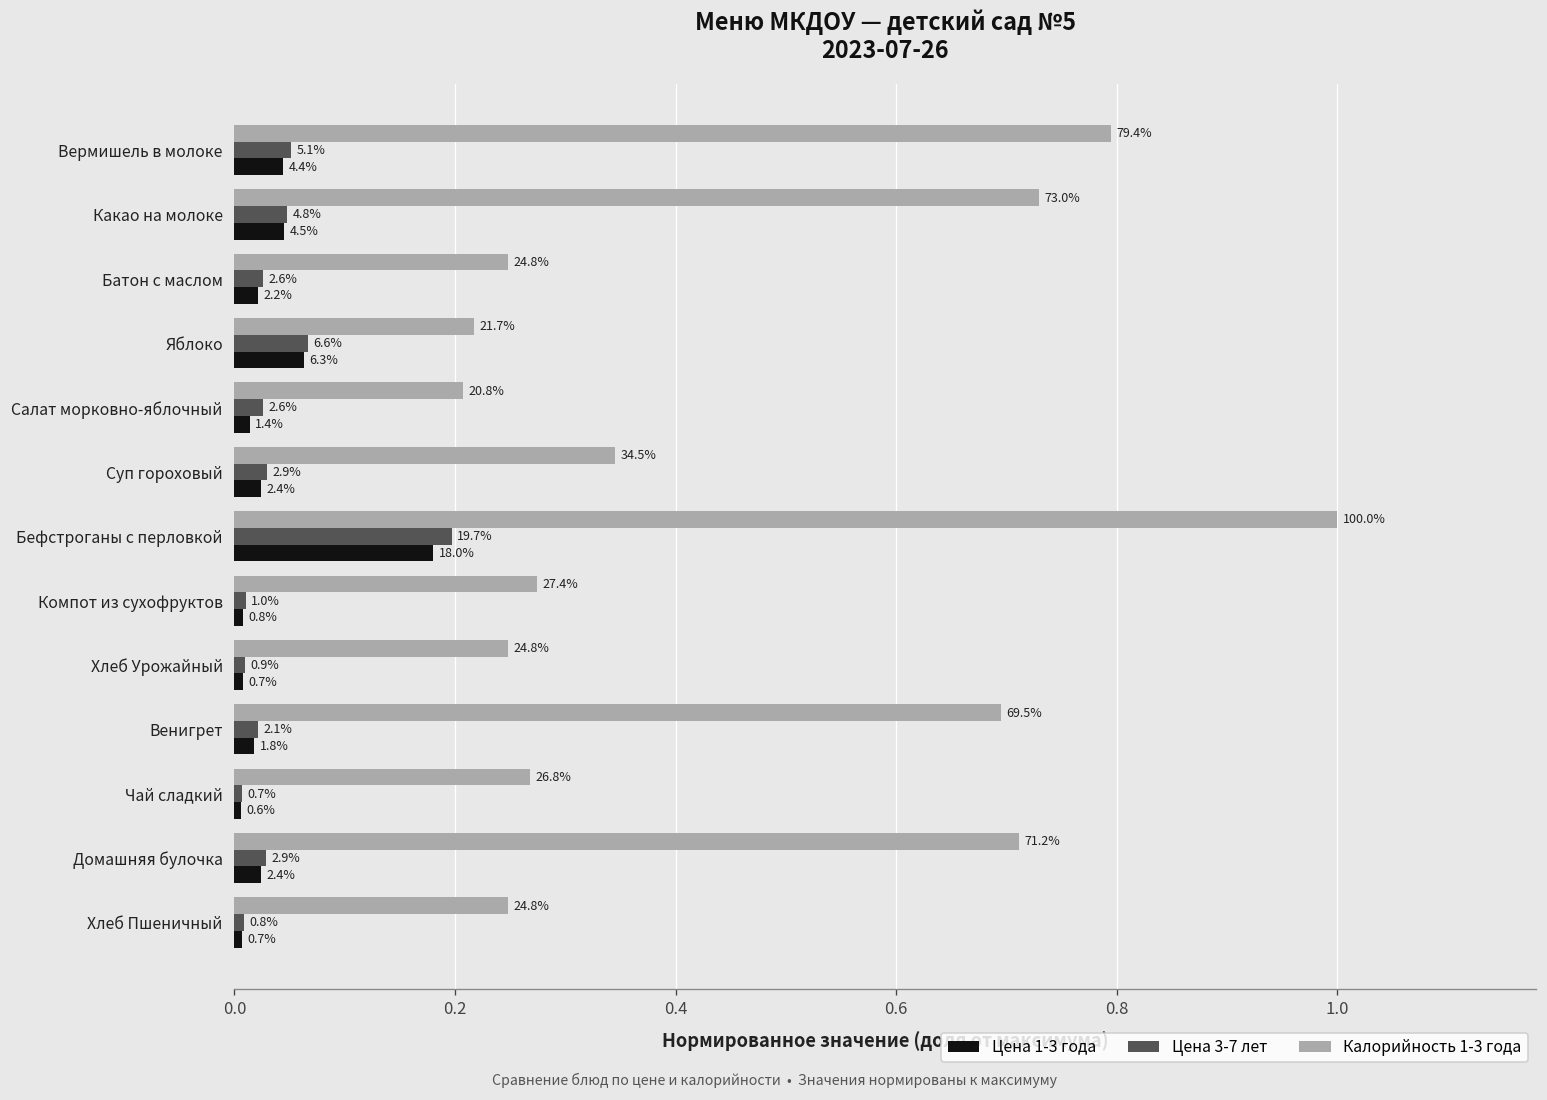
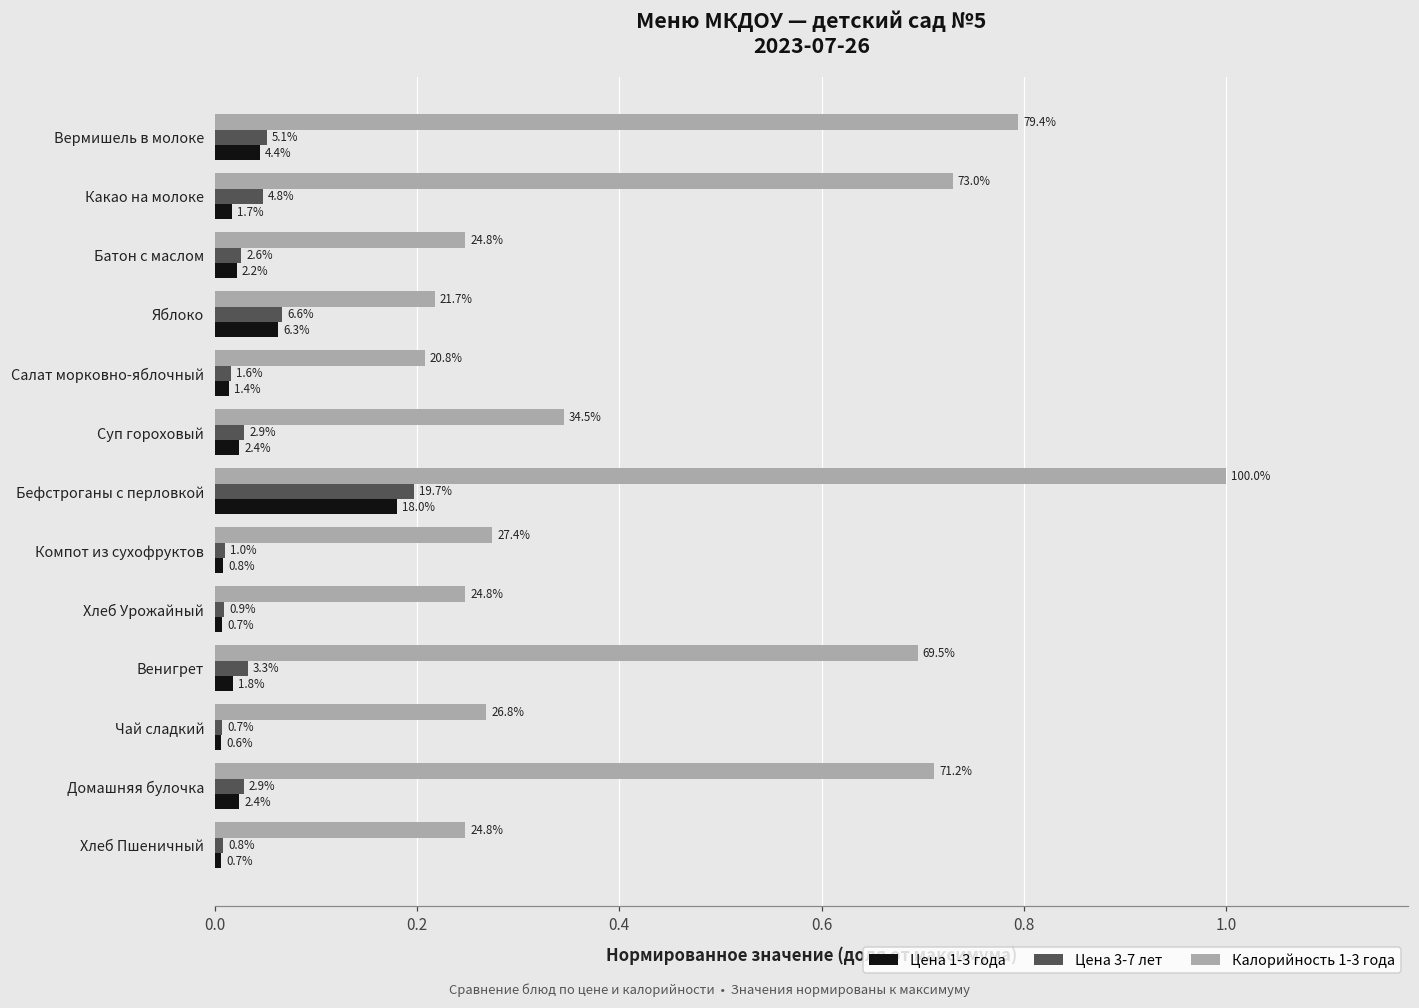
  {
    "Цена 1-3 года": {
      "Вермишель в молоке": "4.4%",
-     "Какао на молоке": "4.5%",
+     "Какао на молоке": "1.7%",
      "Батон с маслом": "2.2%",
      "Яблоко": "6.3%",
      "Салат морковно-яблочный": "1.4%",
      "Суп гороховый": "2.4%",
      "Бефстроганы с перловкой": "18.0%",
      "Компот из сухофруктов": "0.8%",
      "Хлеб Урожайный": "0.7%",
      "Венигрет": "1.8%",
      "Чай сладкий": "0.6%",
      "Домашняя булочка": "2.4%",
      "Хлеб Пшеничный": "0.7%"
    },
    "Цена 3-7 лет": {
      "Вермишель в молоке": "5.1%",
      "Какао на молоке": "4.8%",
      "Батон с маслом": "2.6%",
      "Яблоко": "6.6%",
-     "Салат морковно-яблочный": "2.6%",
+     "Салат морковно-яблочный": "1.6%",
      "Суп гороховый": "2.9%",
      "Бефстроганы с перловкой": "19.7%",
      "Компот из сухофруктов": "1.0%",
      "Хлеб Урожайный": "0.9%",
-     "Венигрет": "2.1%",
+     "Венигрет": "3.3%",
      "Чай сладкий": "0.7%",
      "Домашняя булочка": "2.9%",
      "Хлеб Пшеничный": "0.8%"
    },
    "Калорийность 1-3 года": {
      "Вермишель в молоке": "79.4%",
      "Какао на молоке": "73.0%",
      "Батон с маслом": "24.8%",
      "Яблоко": "21.7%",
      "Салат морковно-яблочный": "20.8%",
      "Суп гороховый": "34.5%",
      "Бефстроганы с перловкой": "100.0%",
      "Компот из сухофруктов": "27.4%",
      "Хлеб Урожайный": "24.8%",
      "Венигрет": "69.5%",
      "Чай сладкий": "26.8%",
      "Домашняя булочка": "71.2%",
      "Хлеб Пшеничный": "24.8%"
    }
  }
